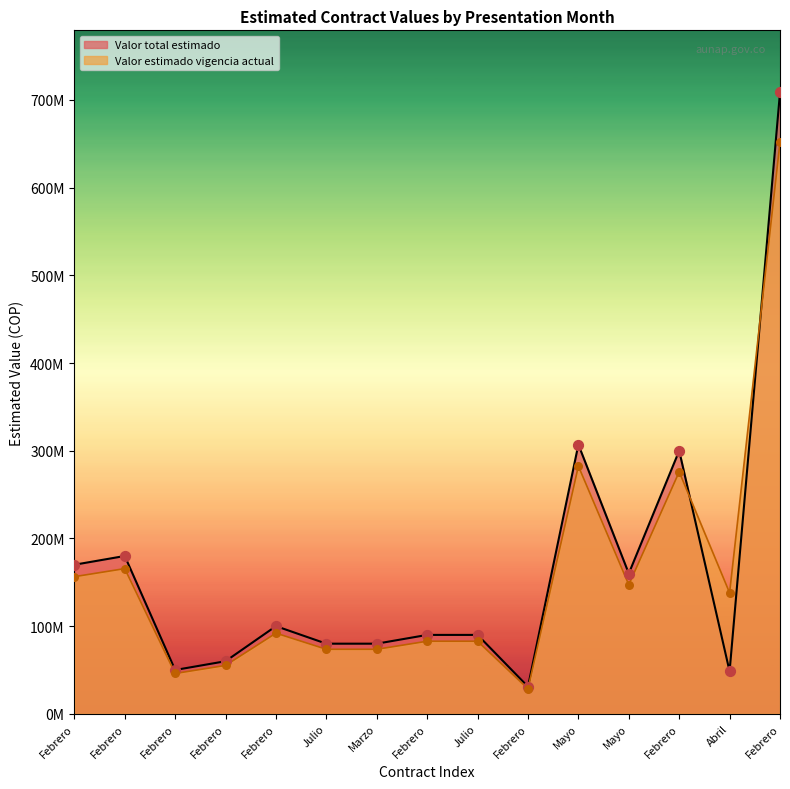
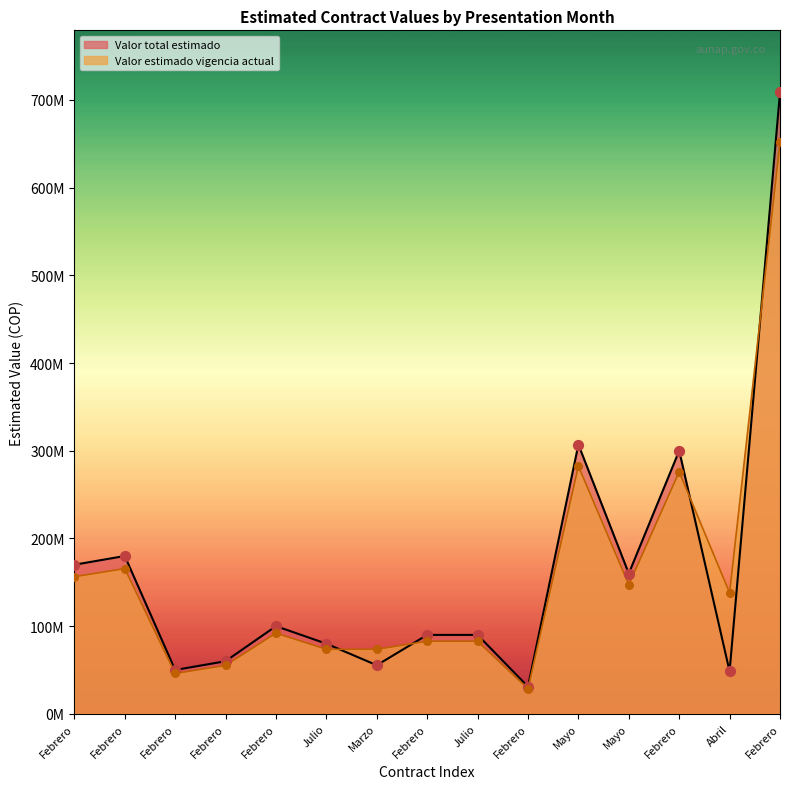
  {
    "Valor total estimado": {
-     "Marzo": 80000000,
+     "Marzo": 60000000,
      "Abril": 50000000
    },
    "Valor estimado vigencia actual": {
      "Marzo": 70000000,
      "Abril": 140000000
    }
  }
